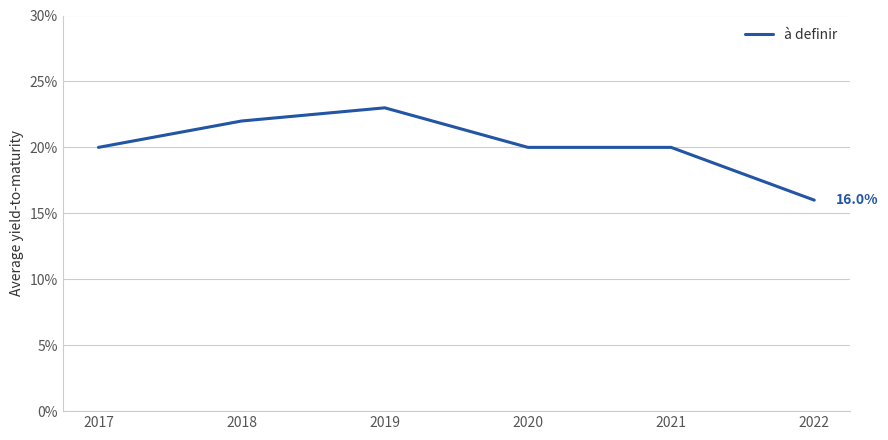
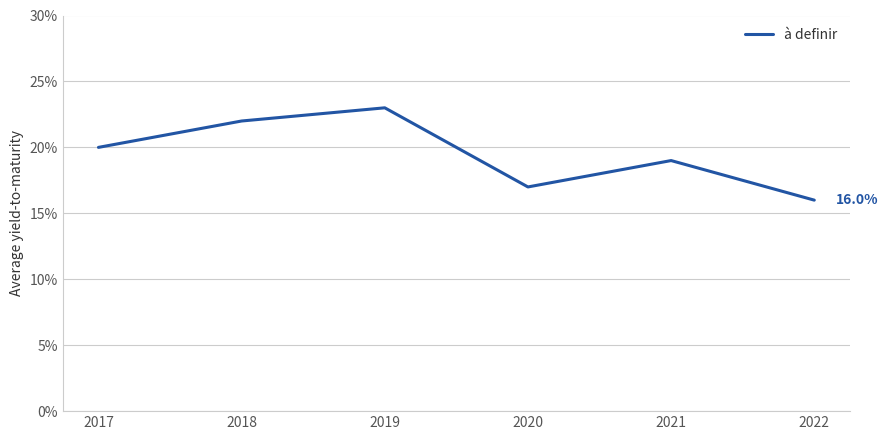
  {
    "2017": "20.0%",
    "2018": "22.0%",
    "2019": "23.0%",
-   "2020": "20.0%",
-   "2021": "20.0%"
+   "2020": "17.0%",
+   "2021": "19.0%"
  }
